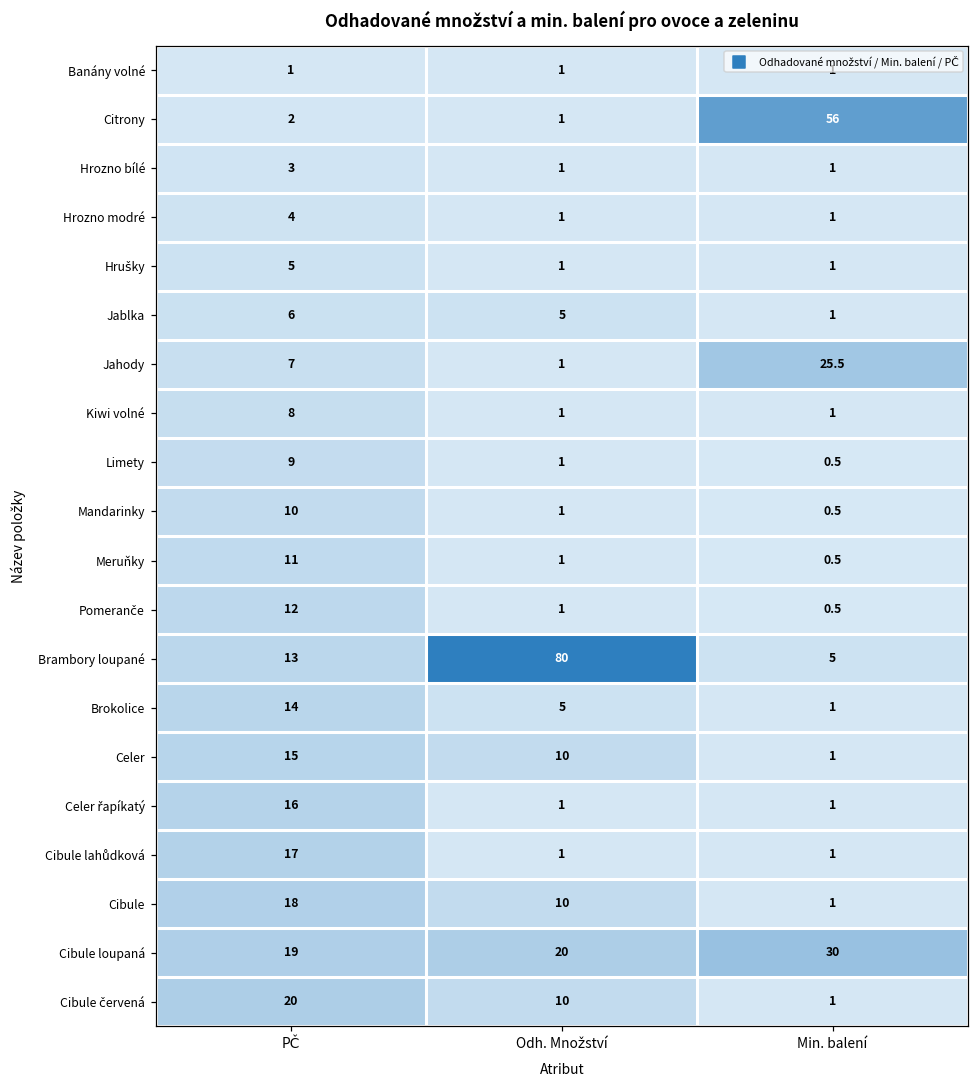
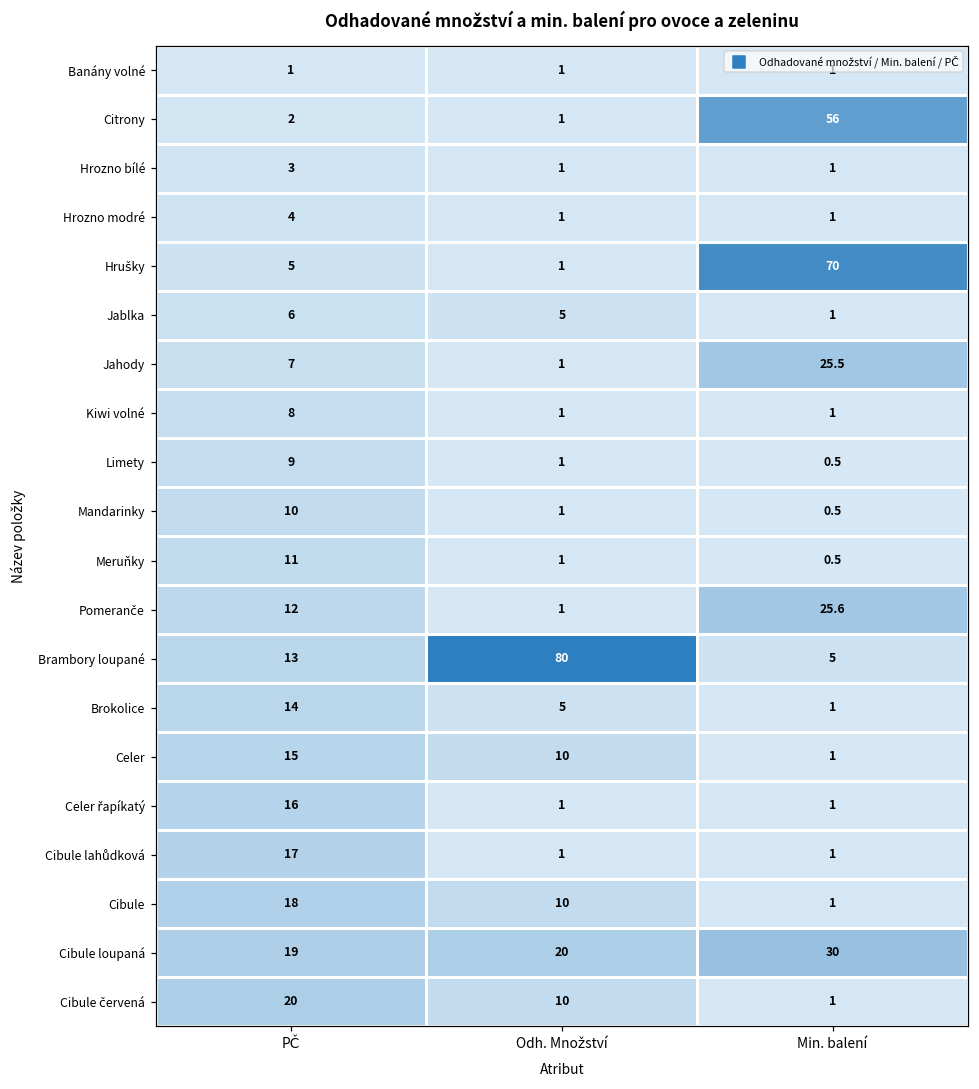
  {
    "Banány volné": {
      "PČ": 1,
      "Odh. Množství": 1
    },
    "Citrony": {
      "PČ": 2,
      "Odh. Množství": 1,
      "Min. balení": 56
    },
    "Hrozno bílé": {
      "PČ": 3,
      "Odh. Množství": 1,
      "Min. balení": 1
    },
    "Hrozno modré": {
      "PČ": 4,
      "Odh. Množství": 1,
      "Min. balení": 1
    },
    "Hrušky": {
      "PČ": 5,
      "Odh. Množství": 1,
-     "Min. balení": 1
+     "Min. balení": 70
    },
    "Jablka": {
      "PČ": 6,
      "Odh. Množství": 5,
      "Min. balení": 1
    },
    "Jahody": {
      "PČ": 7,
      "Odh. Množství": 1,
      "Min. balení": 25.5
    },
    "Kiwi volné": {
      "PČ": 8,
      "Odh. Množství": 1,
      "Min. balení": 1
    },
    "Limety": {
      "PČ": 9,
      "Odh. Množství": 1,
      "Min. balení": 0.5
    },
    "Mandarinky": {
      "PČ": 10,
      "Odh. Množství": 1,
      "Min. balení": 0.5
    },
    "Meruňky": {
      "PČ": 11,
      "Odh. Množství": 1,
      "Min. balení": 0.5
    },
    "Pomeranče": {
      "PČ": 12,
      "Odh. Množství": 1,
-     "Min. balení": 0.5
+     "Min. balení": 25.6
    },
    "Brambory loupané": {
      "PČ": 13,
      "Odh. Množství": 80,
      "Min. balení": 5
    },
    "Brokolice": {
      "PČ": 14,
      "Odh. Množství": 5,
      "Min. balení": 1
    },
    "Celer": {
      "PČ": 15,
      "Odh. Množství": 10,
      "Min. balení": 1
    },
    "Celer řapíkatý": {
      "PČ": 16,
      "Odh. Množství": 1,
      "Min. balení": 1
    },
    "Cibule lahůdková": {
      "PČ": 17,
      "Odh. Množství": 1,
      "Min. balení": 1
    },
    "Cibule": {
      "PČ": 18,
      "Odh. Množství": 10,
      "Min. balení": 1
    },
    "Cibule loupaná": {
      "PČ": 19,
      "Odh. Množství": 20,
      "Min. balení": 30
    },
    "Cibule červená": {
      "PČ": 20,
      "Odh. Množství": 10,
      "Min. balení": 1
    }
  }
